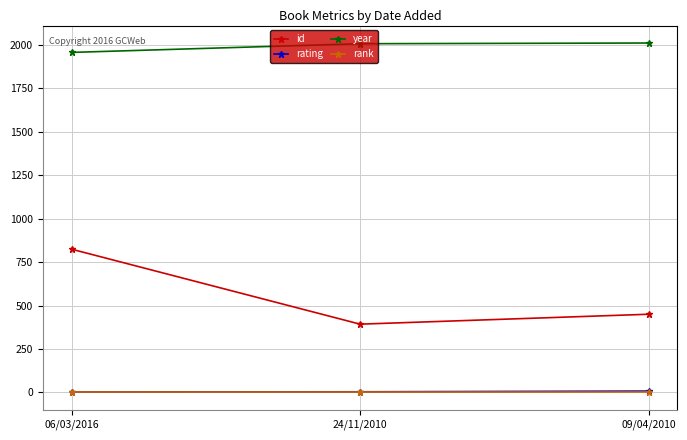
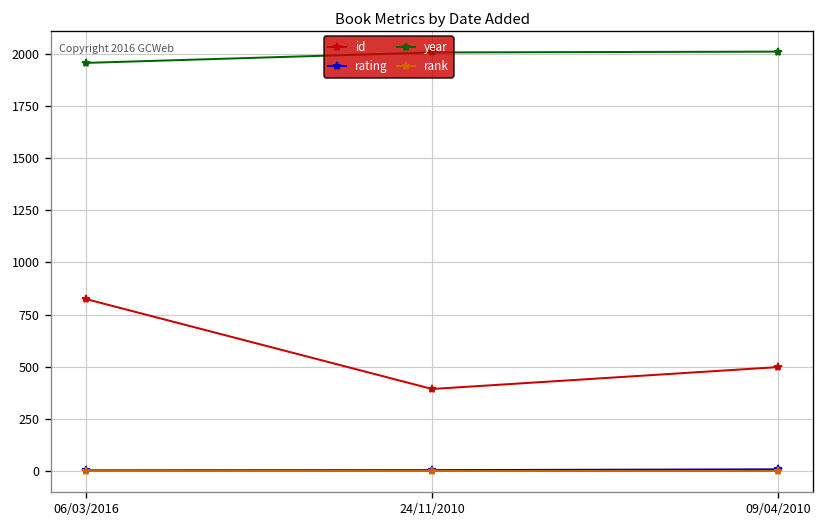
  {
    "id": {
      "06/03/2016": 820,
      "24/11/2010": 390,
-     "09/04/2010": 450
+     "09/04/2010": 500
    },
    "year": {
      "09/04/2010": 2010
    }
  }
